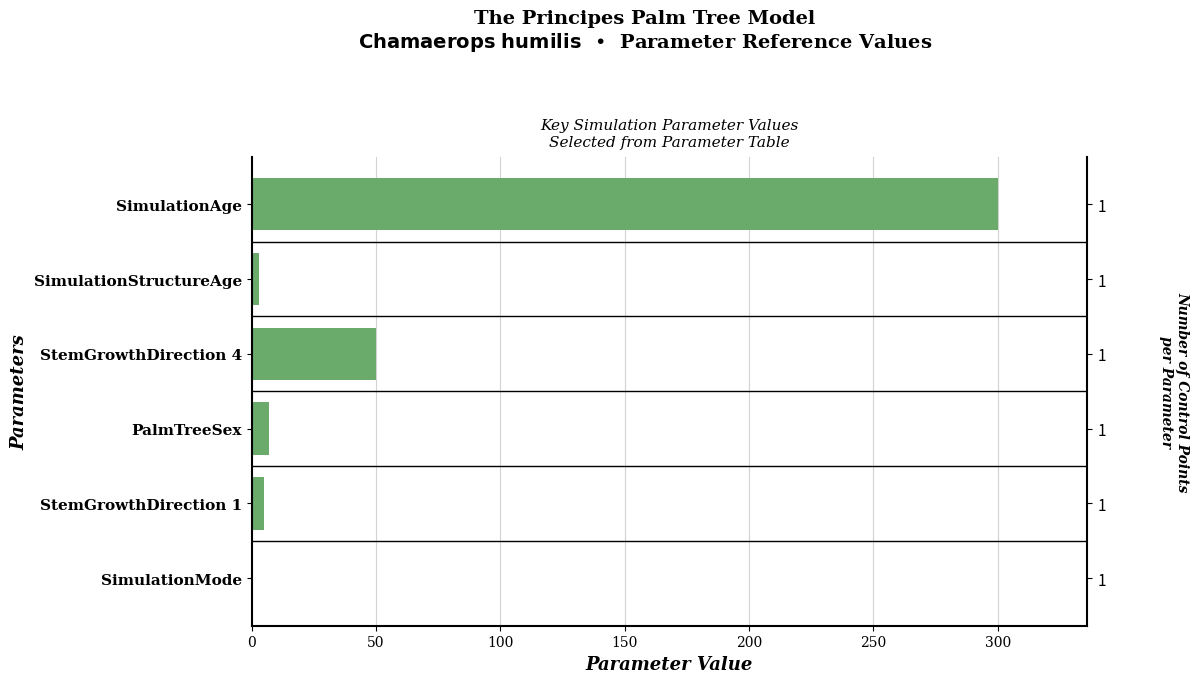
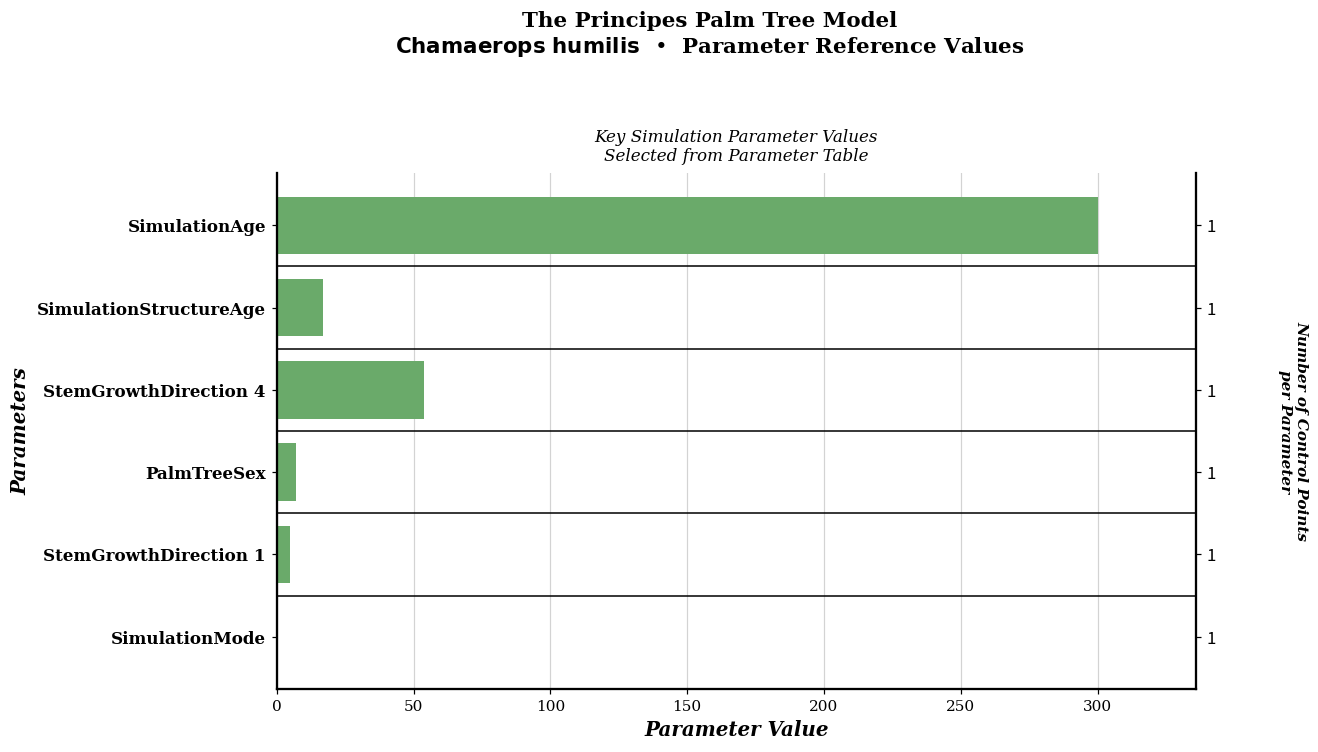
  {
    "SimulationAge": 300,
-   "SimulationStructureAge": 3,
-   "StemGrowthDirection 4": 50,
+   "SimulationStructureAge": 17,
+   "StemGrowthDirection 4": 54,
    "PalmTreeSex": 7,
    "StemGrowthDirection 1": 5,
    "SimulationMode": 0
  }
